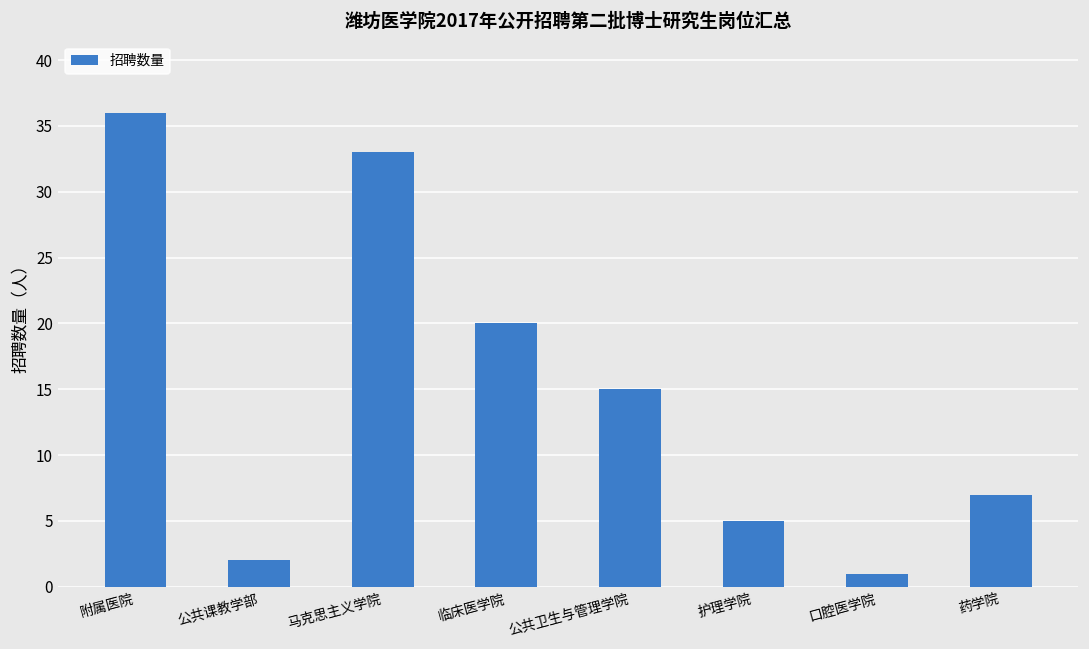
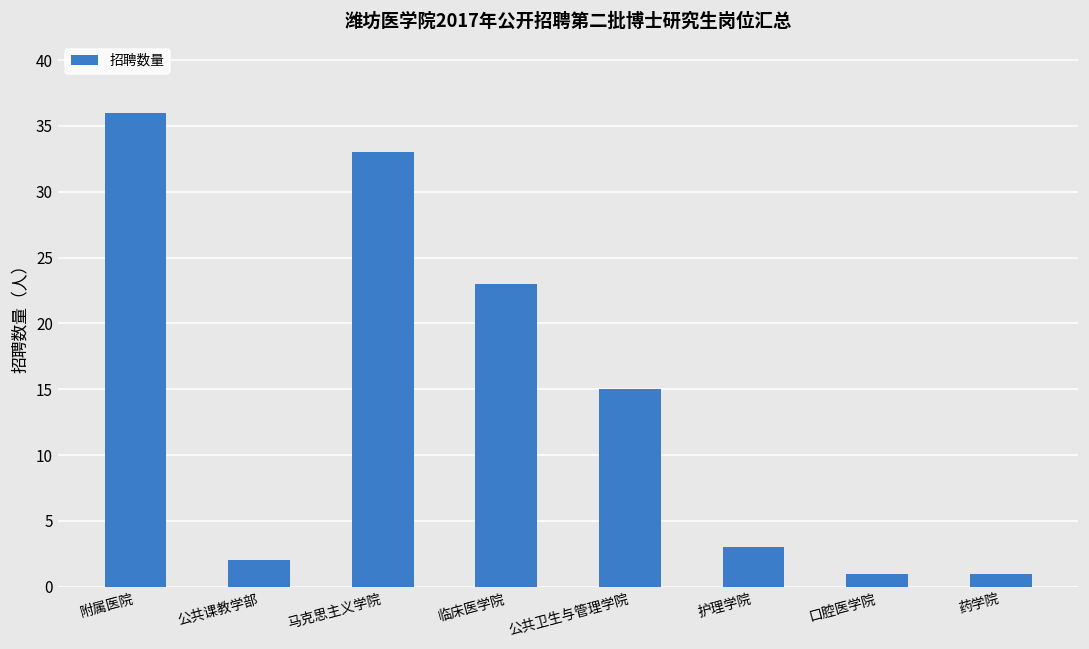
  {
    "附属医院": 36,
    "公共课教学部": 2,
    "马克思主义学院": 33,
-   "临床医学院": 20,
+   "临床医学院": 23,
    "公共卫生与管理学院": 15,
-   "护理学院": 5,
+   "护理学院": 3,
    "口腔医学院": 1,
-   "药学院": 7
+   "药学院": 1
  }
